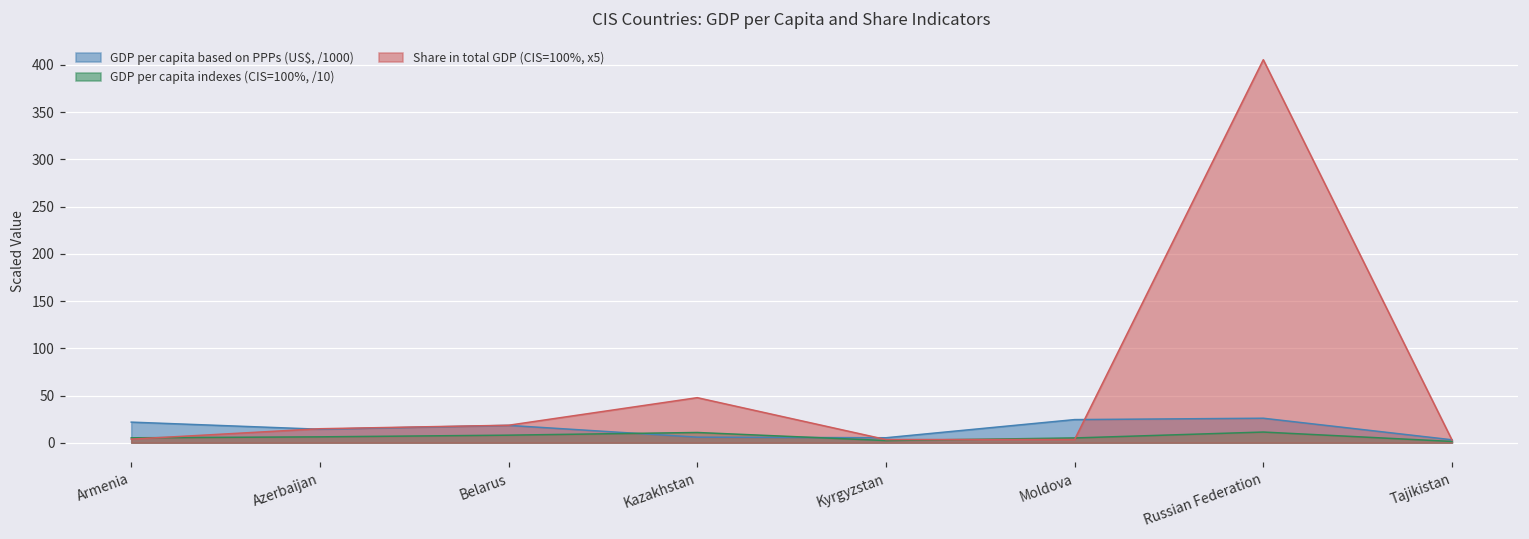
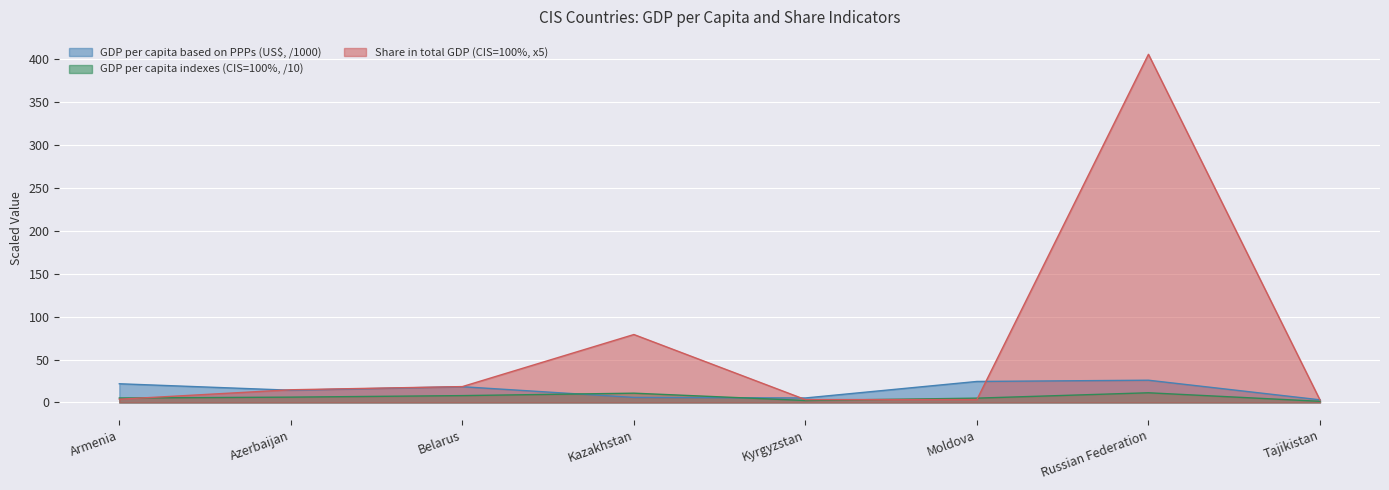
  {
    "GDP per capita based on PPPs (US$, /1000)": {
      "Armenia": 20,
      "Kazakhstan": 10,
      "Moldova": 20,
      "Russian Federation": 30
    },
    "GDP per capita indexes (CIS=100%, /10)": {
      "Azerbaijan": 10,
      "Belarus": 10,
      "Kazakhstan": 10,
      "Russian Federation": 10
    },
    "Share in total GDP (CIS=100%, x5)": {
-     "Kazakhstan": 50,
+     "Kazakhstan": 80,
      "Russian Federation": 410
    }
  }
